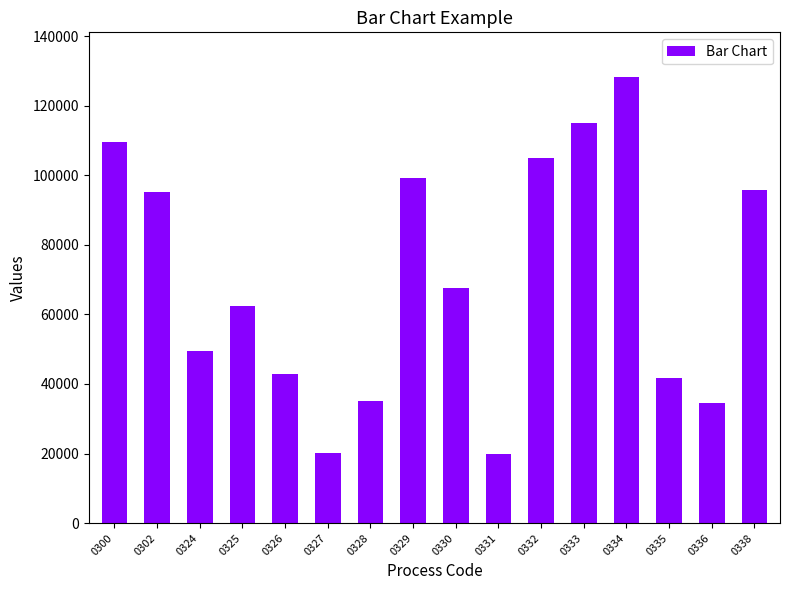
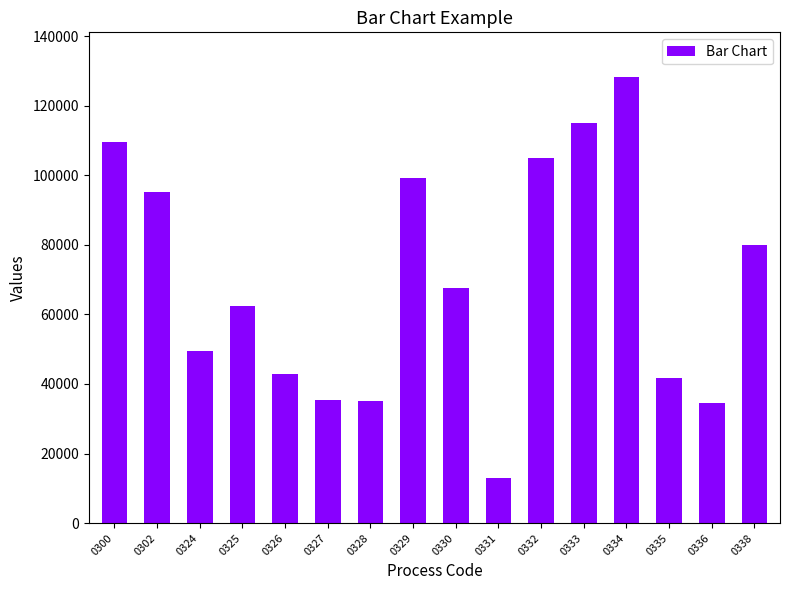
  {
    "0300": 110000,
    "0302": 95000,
    "0324": 49000,
    "0325": 63000,
    "0326": 43000,
-   "0327": 20000,
+   "0327": 35000,
    "0328": 35000,
    "0329": 99000,
    "0330": 68000,
-   "0331": 20000,
+   "0331": 13000,
    "0332": 105000,
    "0333": 115000,
    "0334": 128000,
    "0335": 42000,
    "0336": 35000,
-   "0338": 96000
+   "0338": 80000
  }
